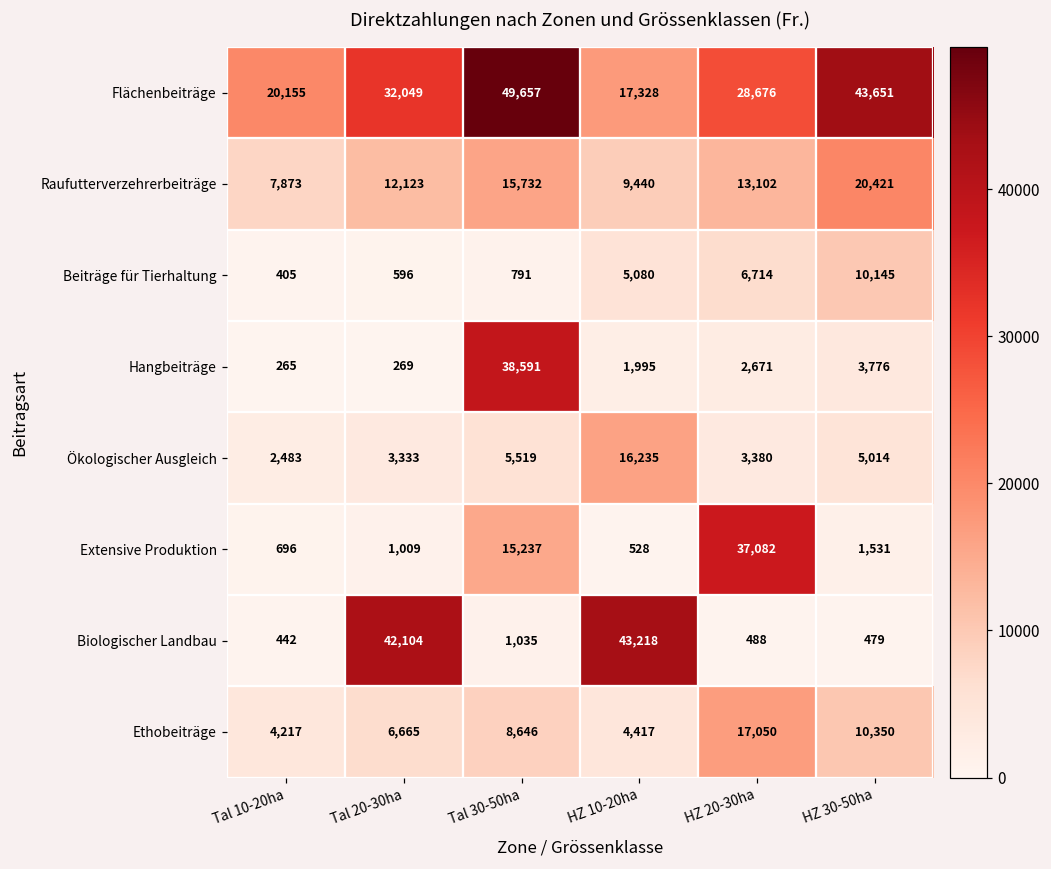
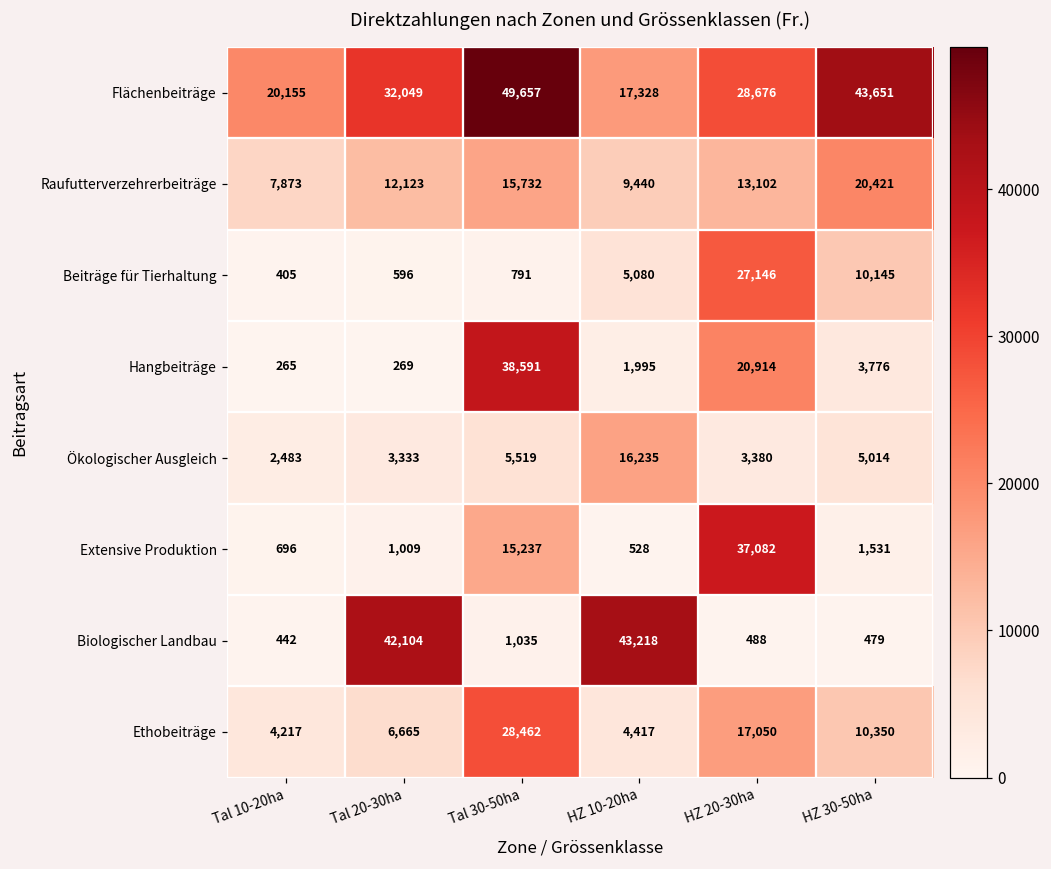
  {
    "Flächenbeiträge": {
      "Tal 10-20ha": "20,155",
      "Tal 20-30ha": "32,049",
      "Tal 30-50ha": "49,657",
      "HZ 10-20ha": "17,328",
      "HZ 20-30ha": "28,676",
      "HZ 30-50ha": "43,651"
    },
    "Raufutterverzehrerbeiträge": {
      "Tal 10-20ha": "7,873",
      "Tal 20-30ha": "12,123",
      "Tal 30-50ha": "15,732",
      "HZ 10-20ha": "9,440",
      "HZ 20-30ha": "13,102",
      "HZ 30-50ha": "20,421"
    },
    "Beiträge für Tierhaltung": {
      "Tal 10-20ha": "405",
      "Tal 20-30ha": "596",
      "Tal 30-50ha": "791",
      "HZ 10-20ha": "5,080",
-     "HZ 20-30ha": "6,714",
+     "HZ 20-30ha": "27,146",
      "HZ 30-50ha": "10,145"
    },
    "Hangbeiträge": {
      "Tal 10-20ha": "265",
      "Tal 20-30ha": "269",
      "Tal 30-50ha": "38,591",
      "HZ 10-20ha": "1,995",
-     "HZ 20-30ha": "2,671",
+     "HZ 20-30ha": "20,914",
      "HZ 30-50ha": "3,776"
    },
    "Ökologischer Ausgleich": {
      "Tal 10-20ha": "2,483",
      "Tal 20-30ha": "3,333",
      "Tal 30-50ha": "5,519",
      "HZ 10-20ha": "16,235",
      "HZ 20-30ha": "3,380",
      "HZ 30-50ha": "5,014"
    },
    "Extensive Produktion": {
      "Tal 10-20ha": "696",
      "Tal 20-30ha": "1,009",
      "Tal 30-50ha": "15,237",
      "HZ 10-20ha": "528",
      "HZ 20-30ha": "37,082",
      "HZ 30-50ha": "1,531"
    },
    "Biologischer Landbau": {
      "Tal 10-20ha": "442",
      "Tal 20-30ha": "42,104",
      "Tal 30-50ha": "1,035",
      "HZ 10-20ha": "43,218",
      "HZ 20-30ha": "488",
      "HZ 30-50ha": "479"
    },
    "Ethobeiträge": {
      "Tal 10-20ha": "4,217",
      "Tal 20-30ha": "6,665",
-     "Tal 30-50ha": "8,646",
+     "Tal 30-50ha": "28,462",
      "HZ 10-20ha": "4,417",
      "HZ 20-30ha": "17,050",
      "HZ 30-50ha": "10,350"
    }
  }
